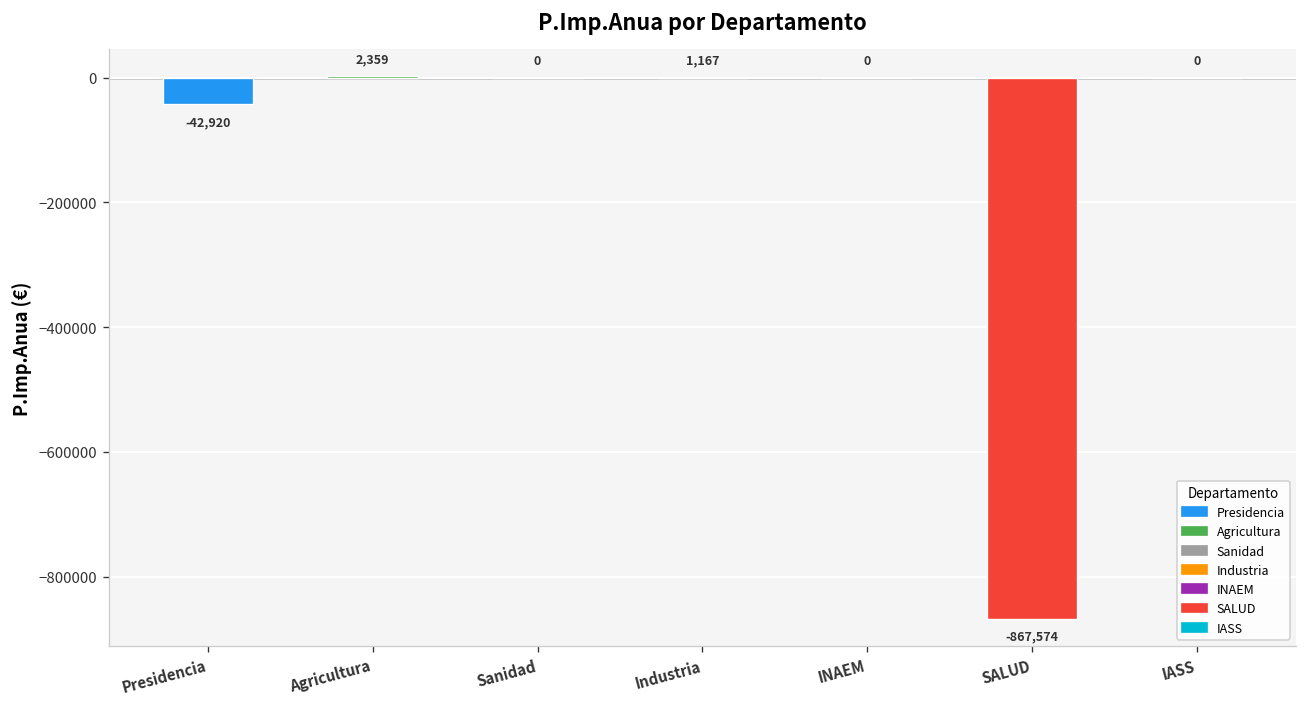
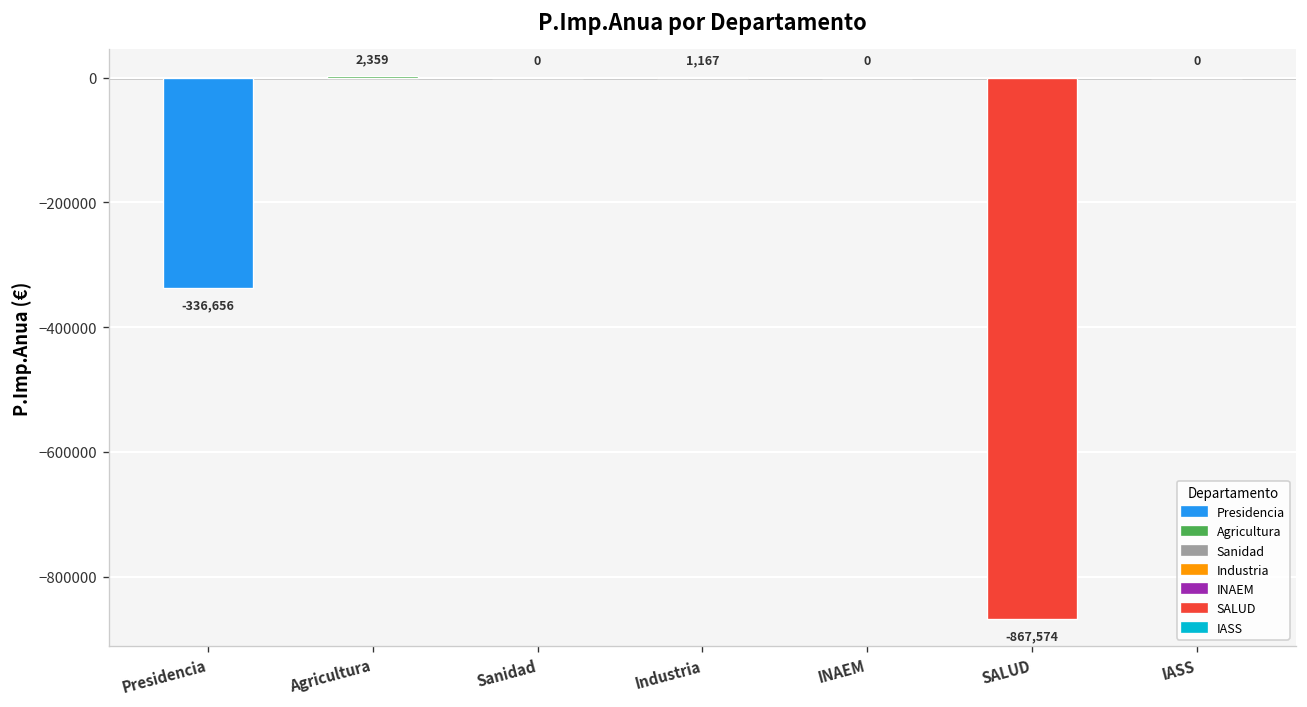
  {
-   "Presidencia": "-42,920",
+   "Presidencia": "-336,656",
    "Agricultura": "2,359",
    "Sanidad": "0",
    "Industria": "1,167",
    "INAEM": "0",
    "SALUD": "-867,574",
    "IASS": "0"
  }
